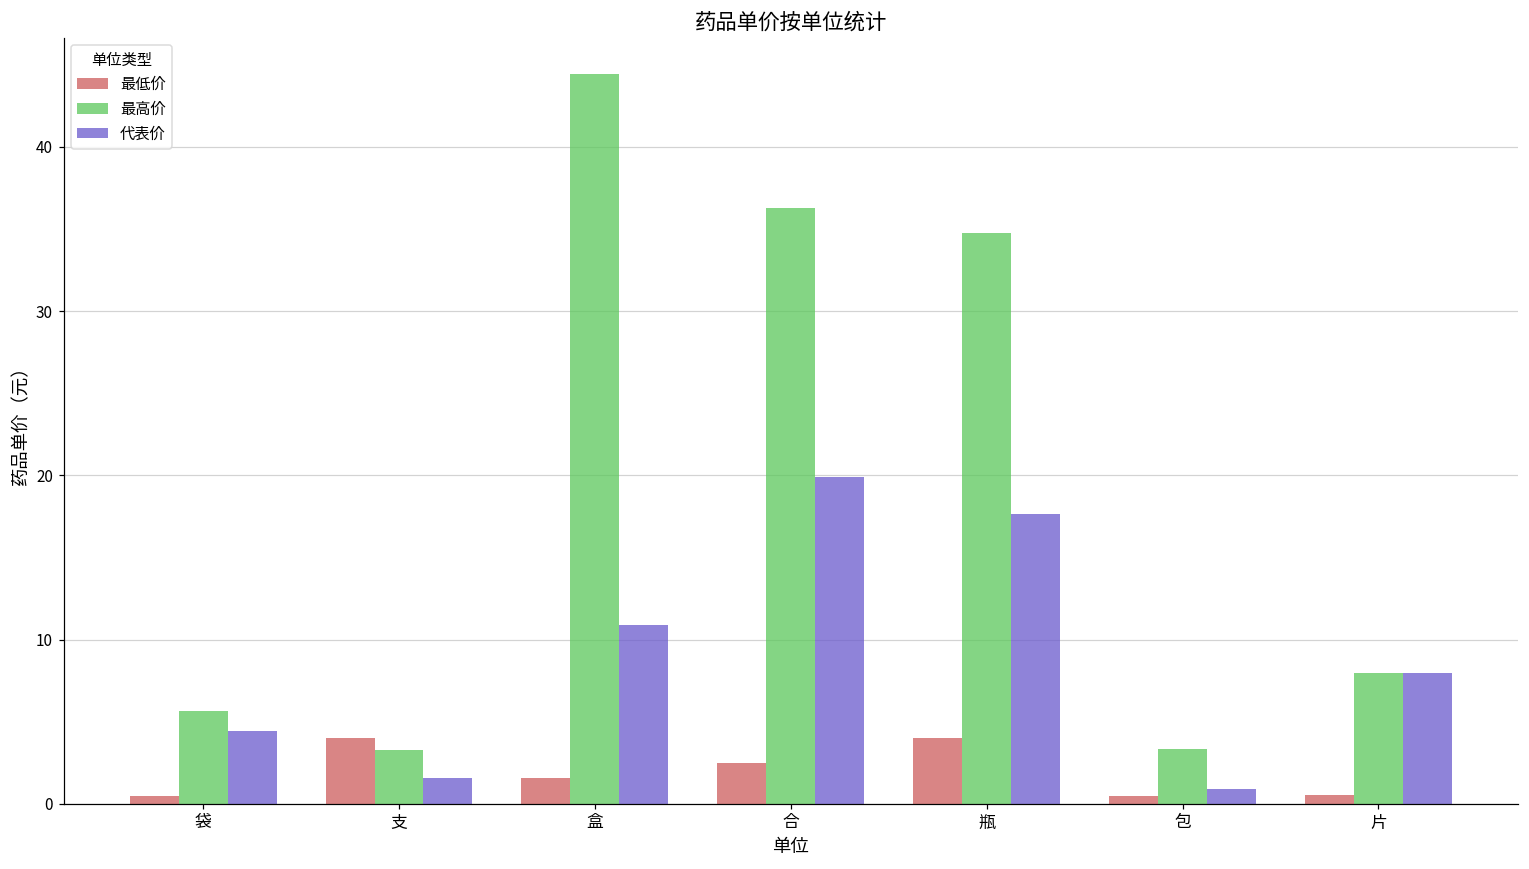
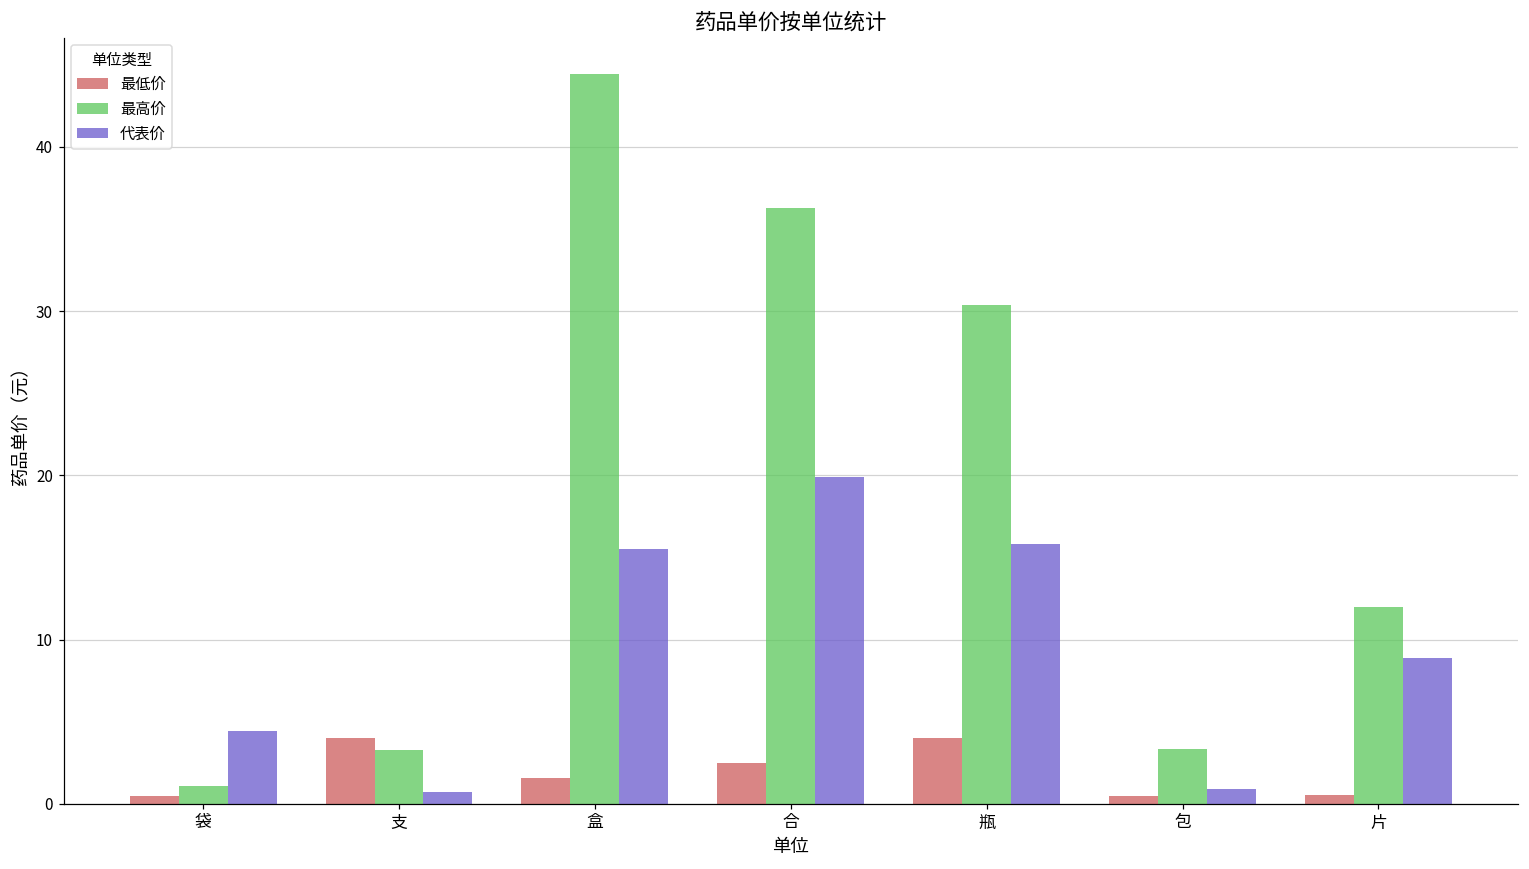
  {
    "最低价": {
      "袋": 0.5,
      "支": 4.0,
      "盒": 1.6,
      "合": 2.5,
      "瓶": 4.0,
      "包": 0.5,
      "片": 0.6
    },
    "最高价": {
-     "袋": 5.6,
+     "袋": 1.1,
      "支": 3.3,
      "盒": 44.4,
      "合": 36.3,
-     "瓶": 34.8,
+     "瓶": 30.3,
      "包": 3.3,
-     "片": 8.0
+     "片": 12.0
    },
    "代表价": {
      "袋": 4.4,
-     "支": 1.6,
-     "盒": 10.9,
+     "支": 0.7,
+     "盒": 15.5,
      "合": 19.9,
-     "瓶": 17.6,
+     "瓶": 15.8,
      "包": 0.9,
-     "片": 8.0
+     "片": 8.9
    }
  }
